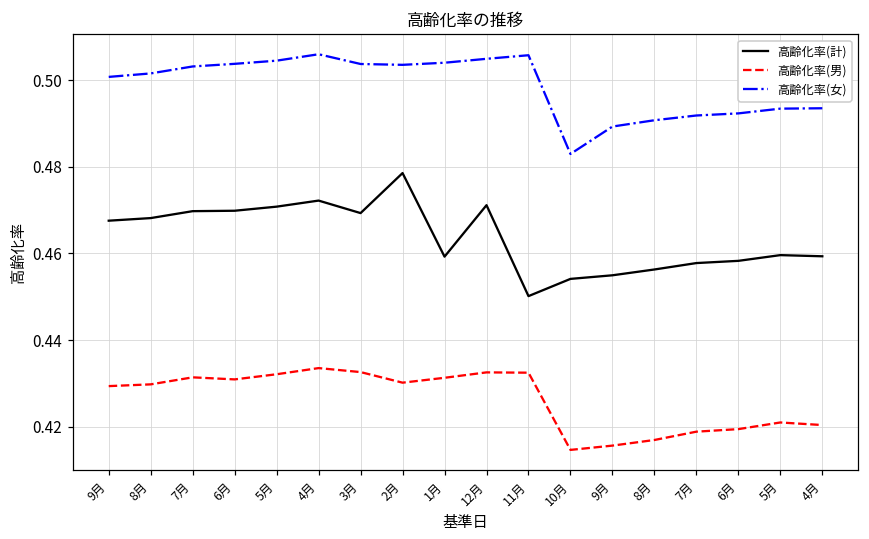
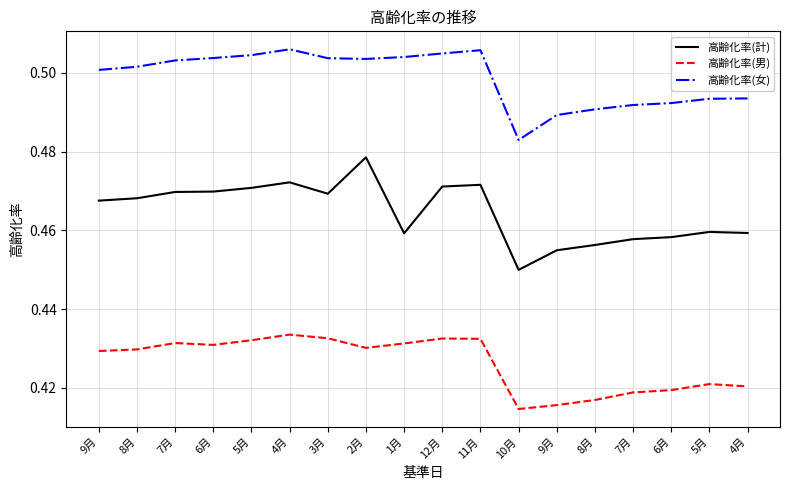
  {
    "高齢化率(計)": {
      "3月": 0.469,
      "2月": 0.479,
      "1月": 0.459,
      "12月": 0.471,
-     "11月": 0.450,
-     "10月": 0.454
+     "11月": 0.472,
+     "10月": 0.450
    },
    "高齢化率(男)": {
      "3月": 0.433,
      "2月": 0.430,
      "1月": 0.431,
      "12月": 0.433,
      "11月": 0.432,
      "10月": 0.415
    },
    "高齢化率(女)": {
      "3月": 0.504,
      "2月": 0.504,
      "1月": 0.504,
      "12月": 0.505,
      "11月": 0.506,
      "10月": 0.483
    }
  }
